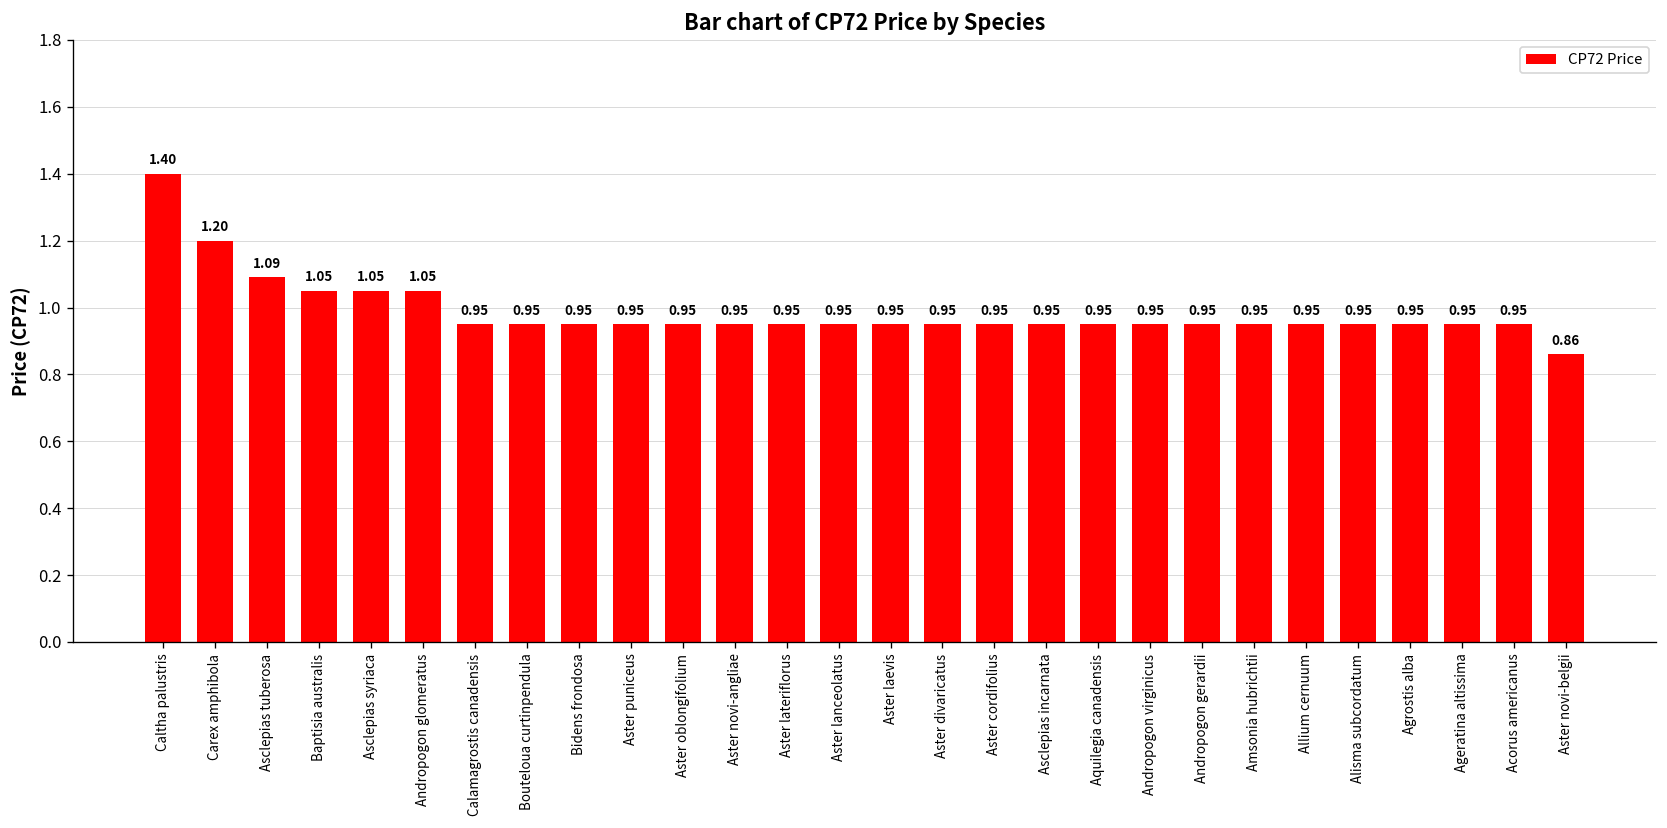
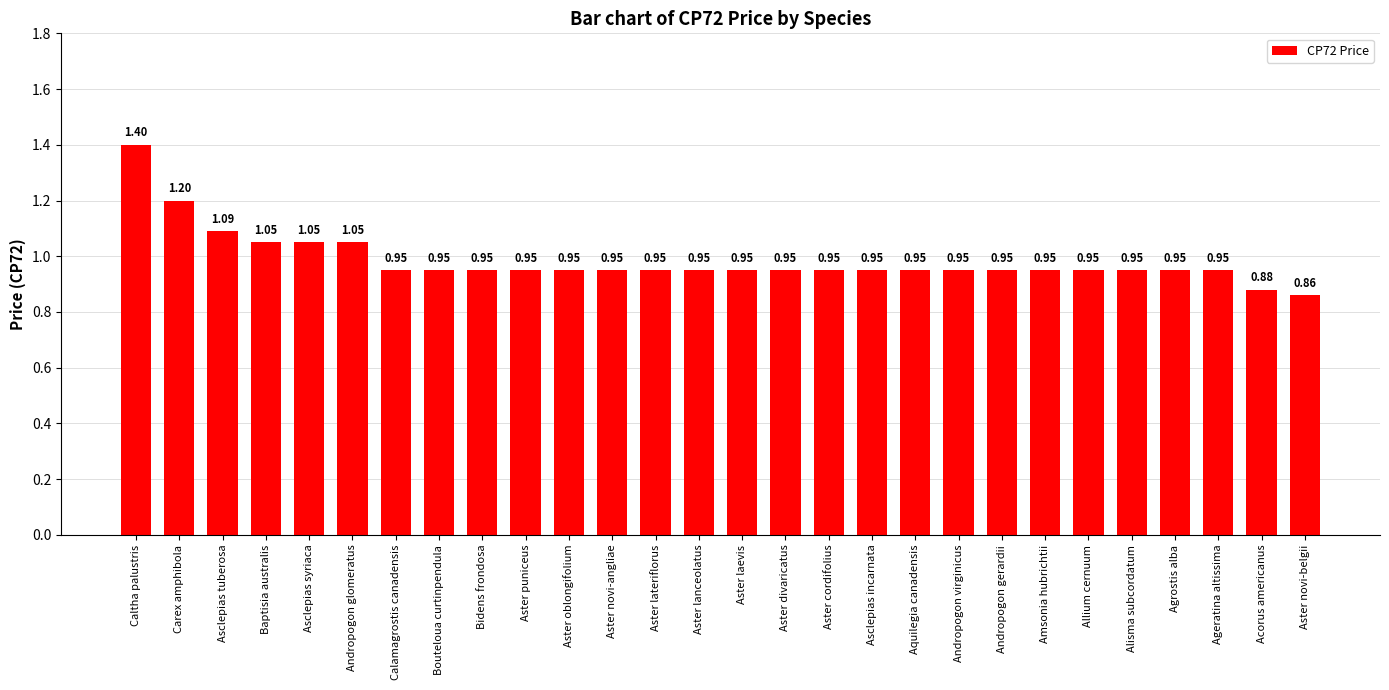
  {
    "Caltha palustris": 1.40,
    "Carex amphibola": 1.20,
    "Asclepias tuberosa": 1.09,
    "Baptisia australis": 1.05,
    "Asclepias syriaca": 1.05,
    "Andropogon glomeratus": 1.05,
    "Calamagrostis canadensis": 0.95,
    "Bouteloua curtinpendula": 0.95,
    "Bidens frondosa": 0.95,
    "Aster puniceus": 0.95,
    "Aster oblongifolium": 0.95,
    "Aster novi-angliae": 0.95,
    "Aster lateriflorus": 0.95,
    "Aster lanceolatus": 0.95,
    "Aster laevis": 0.95,
    "Aster divaricatus": 0.95,
    "Aster cordifolius": 0.95,
    "Asclepias incarnata": 0.95,
    "Aquilegia canadensis": 0.95,
    "Andropogon virginicus": 0.95,
    "Andropogon gerardii": 0.95,
    "Amsonia hubrichtii": 0.95,
    "Allium cernuum": 0.95,
    "Alisma subcordatum": 0.95,
    "Agrostis alba": 0.95,
    "Ageratina altissima": 0.95,
-   "Acorus americanus": 0.95,
+   "Acorus americanus": 0.88,
    "Aster novi-belgii": 0.86
  }
